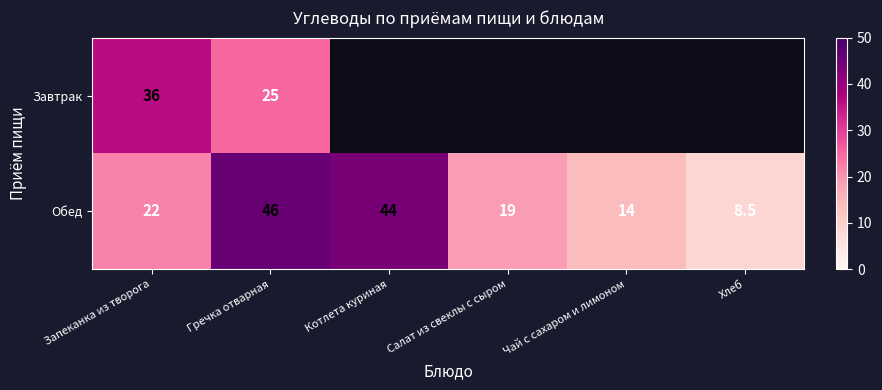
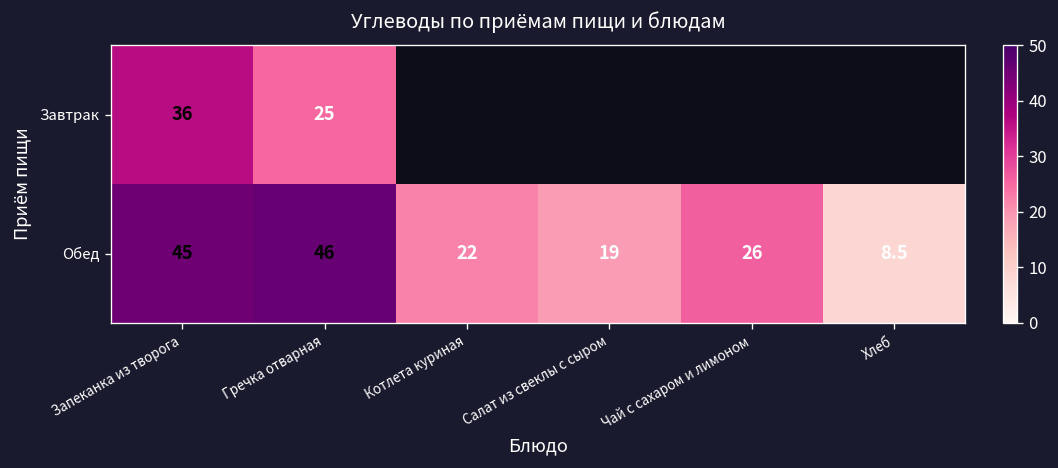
  {
    "Завтрак": {
      "Запеканка из творога": 36,
      "Гречка отварная": 25
    },
    "Обед": {
-     "Запеканка из творога": 22,
+     "Запеканка из творога": 45,
      "Гречка отварная": 46,
-     "Котлета куриная": 44,
+     "Котлета куриная": 22,
      "Салат из свеклы с сыром": 19,
-     "Чай с сахаром и лимоном": 14
+     "Чай с сахаром и лимоном": 26
    }
  }
